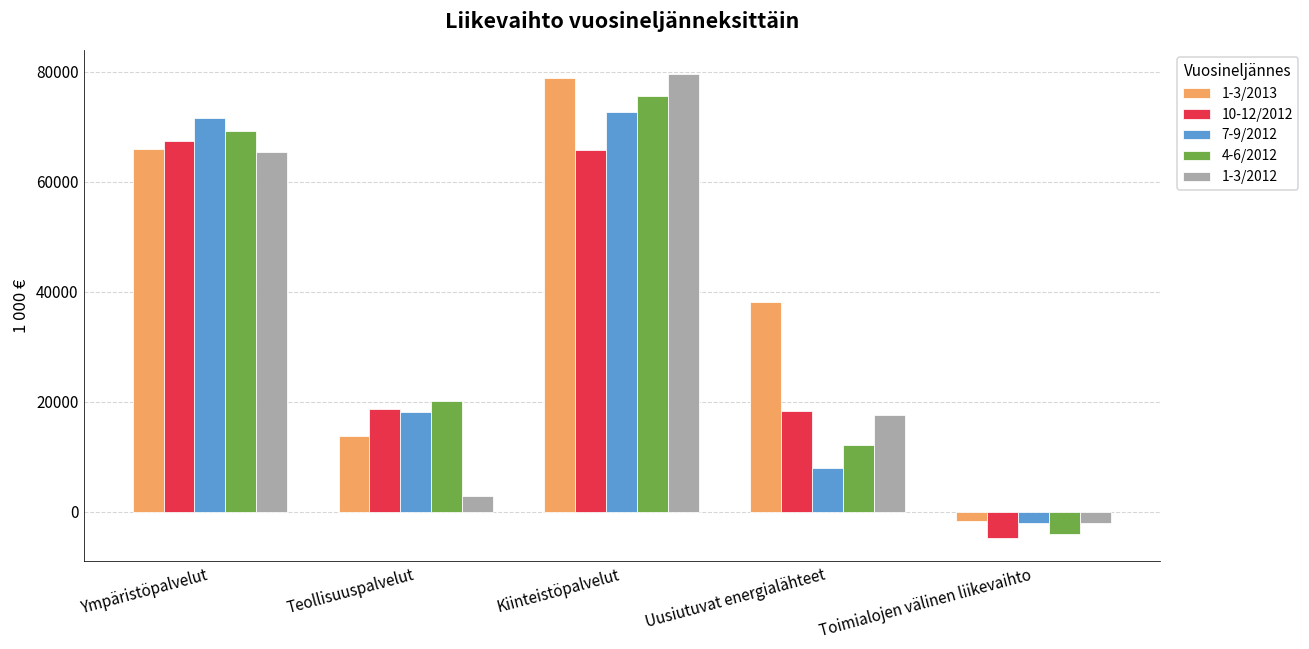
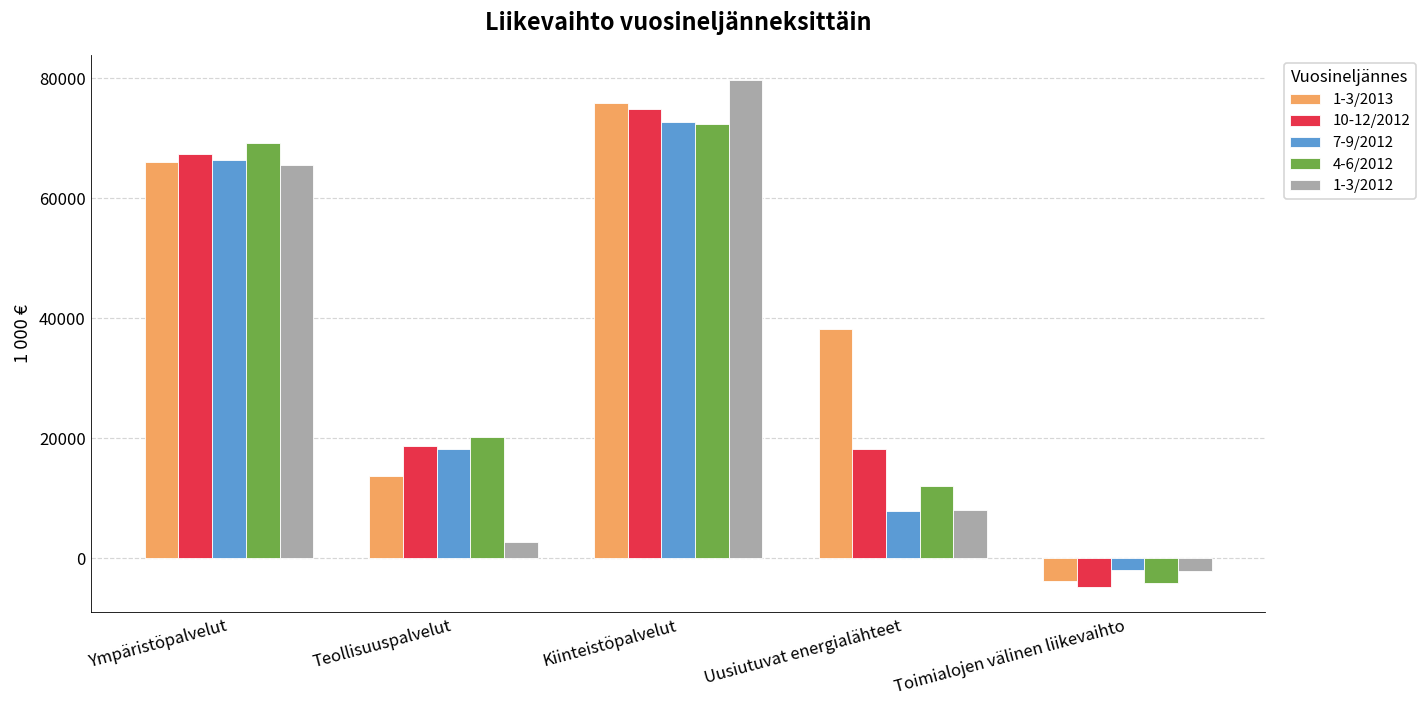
  {
    "1-3/2013": {
      "Ympäristöpalvelut": 66000,
      "Teollisuuspalvelut": 14000,
-     "Kiinteistöpalvelut": 79000,
+     "Kiinteistöpalvelut": 76000,
      "Uusiutuvat energialähteet": 38000,
-     "Toimialojen välinen liikevaihto": -2000
+     "Toimialojen välinen liikevaihto": -4000
    },
    "10-12/2012": {
      "Ympäristöpalvelut": 67000,
      "Teollisuuspalvelut": 19000,
-     "Kiinteistöpalvelut": 66000,
+     "Kiinteistöpalvelut": 75000,
      "Uusiutuvat energialähteet": 18000,
      "Toimialojen välinen liikevaihto": -5000
    },
    "7-9/2012": {
-     "Ympäristöpalvelut": 72000,
+     "Ympäristöpalvelut": 66000,
      "Teollisuuspalvelut": 18000,
      "Kiinteistöpalvelut": 73000,
      "Uusiutuvat energialähteet": 8000,
      "Toimialojen välinen liikevaihto": -2000
    },
    "4-6/2012": {
      "Ympäristöpalvelut": 69000,
      "Teollisuuspalvelut": 20000,
-     "Kiinteistöpalvelut": 76000,
+     "Kiinteistöpalvelut": 72000,
      "Uusiutuvat energialähteet": 12000,
      "Toimialojen välinen liikevaihto": -4000
    },
    "1-3/2012": {
      "Ympäristöpalvelut": 65000,
      "Teollisuuspalvelut": 3000,
      "Kiinteistöpalvelut": 80000,
-     "Uusiutuvat energialähteet": 18000,
+     "Uusiutuvat energialähteet": 8000,
      "Toimialojen välinen liikevaihto": -2000
    }
  }
